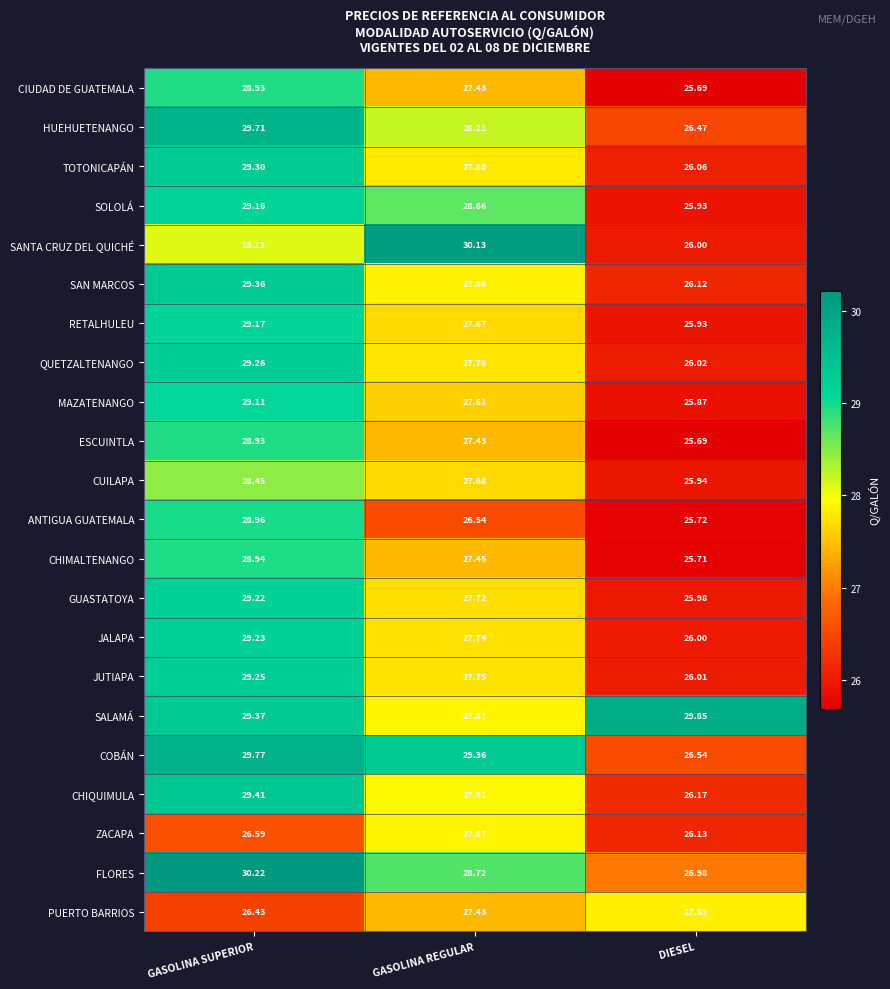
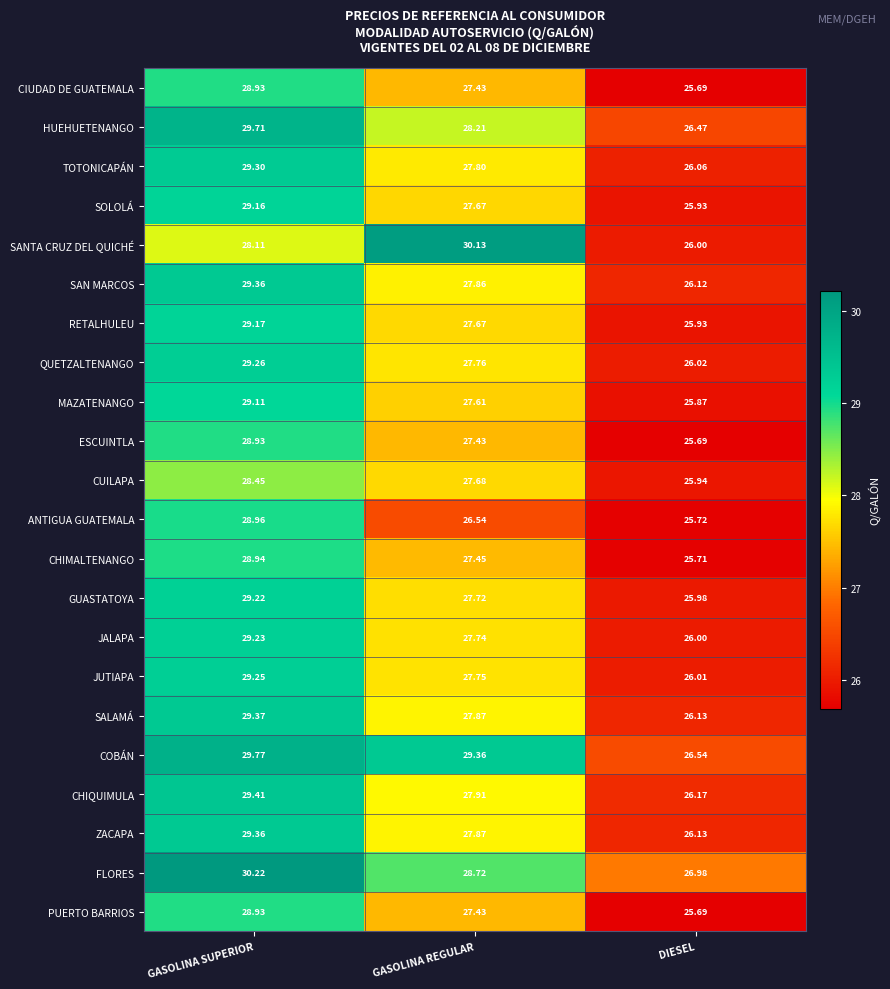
  {
    "CIUDAD DE GUATEMALA": {
      "GASOLINA SUPERIOR": 28.93,
      "GASOLINA REGULAR": 27.43,
      "DIESEL": 25.69
    },
    "HUEHUETENANGO": {
      "GASOLINA SUPERIOR": 29.71,
      "GASOLINA REGULAR": 28.21,
      "DIESEL": 26.47
    },
    "TOTONICAPÁN": {
      "GASOLINA SUPERIOR": 29.30,
      "GASOLINA REGULAR": 27.80,
      "DIESEL": 26.06
    },
    "SOLOLÁ": {
      "GASOLINA SUPERIOR": 29.16,
-     "GASOLINA REGULAR": 28.66,
+     "GASOLINA REGULAR": 27.67,
      "DIESEL": 25.93
    },
    "SANTA CRUZ DEL QUICHÉ": {
      "GASOLINA SUPERIOR": 28.11,
      "GASOLINA REGULAR": 30.13,
      "DIESEL": 26.00
    },
    "SAN MARCOS": {
      "GASOLINA SUPERIOR": 29.36,
      "GASOLINA REGULAR": 27.86,
      "DIESEL": 26.12
    },
    "RETALHULEU": {
      "GASOLINA SUPERIOR": 29.17,
      "GASOLINA REGULAR": 27.67,
      "DIESEL": 25.93
    },
    "QUETZALTENANGO": {
      "GASOLINA SUPERIOR": 29.26,
      "GASOLINA REGULAR": 27.76,
      "DIESEL": 26.02
    },
    "MAZATENANGO": {
      "GASOLINA SUPERIOR": 29.11,
      "GASOLINA REGULAR": 27.61,
      "DIESEL": 25.87
    },
    "ESCUINTLA": {
      "GASOLINA SUPERIOR": 28.93,
      "GASOLINA REGULAR": 27.43,
      "DIESEL": 25.69
    },
    "CUILAPA": {
      "GASOLINA SUPERIOR": 28.45,
      "GASOLINA REGULAR": 27.68,
      "DIESEL": 25.94
    },
    "ANTIGUA GUATEMALA": {
      "GASOLINA SUPERIOR": 28.96,
      "GASOLINA REGULAR": 26.54,
      "DIESEL": 25.72
    },
    "CHIMALTENANGO": {
      "GASOLINA SUPERIOR": 28.94,
      "GASOLINA REGULAR": 27.45,
      "DIESEL": 25.71
    },
    "GUASTATOYA": {
      "GASOLINA SUPERIOR": 29.22,
      "GASOLINA REGULAR": 27.72,
      "DIESEL": 25.98
    },
    "JALAPA": {
      "GASOLINA SUPERIOR": 29.23,
      "GASOLINA REGULAR": 27.74,
      "DIESEL": 26.00
    },
    "JUTIAPA": {
      "GASOLINA SUPERIOR": 29.25,
      "GASOLINA REGULAR": 27.75,
      "DIESEL": 26.01
    },
    "SALAMÁ": {
      "GASOLINA SUPERIOR": 29.37,
      "GASOLINA REGULAR": 27.87,
-     "DIESEL": 29.85
+     "DIESEL": 26.13
    },
    "COBÁN": {
      "GASOLINA SUPERIOR": 29.77,
      "GASOLINA REGULAR": 29.36,
      "DIESEL": 26.54
    },
    "CHIQUIMULA": {
      "GASOLINA SUPERIOR": 29.41,
      "GASOLINA REGULAR": 27.91,
      "DIESEL": 26.17
    },
    "ZACAPA": {
-     "GASOLINA SUPERIOR": 26.59,
+     "GASOLINA SUPERIOR": 29.36,
      "GASOLINA REGULAR": 27.87,
      "DIESEL": 26.13
    },
    "FLORES": {
      "GASOLINA SUPERIOR": 30.22,
      "GASOLINA REGULAR": 28.72,
      "DIESEL": 26.98
    },
    "PUERTO BARRIOS": {
-     "GASOLINA SUPERIOR": 26.43,
+     "GASOLINA SUPERIOR": 28.93,
      "GASOLINA REGULAR": 27.43,
-     "DIESEL": 27.83
+     "DIESEL": 25.69
    }
  }
